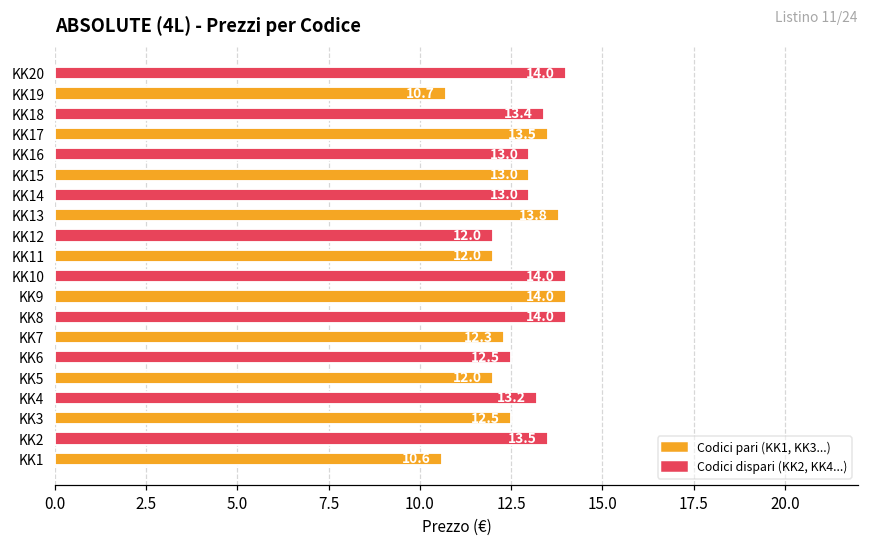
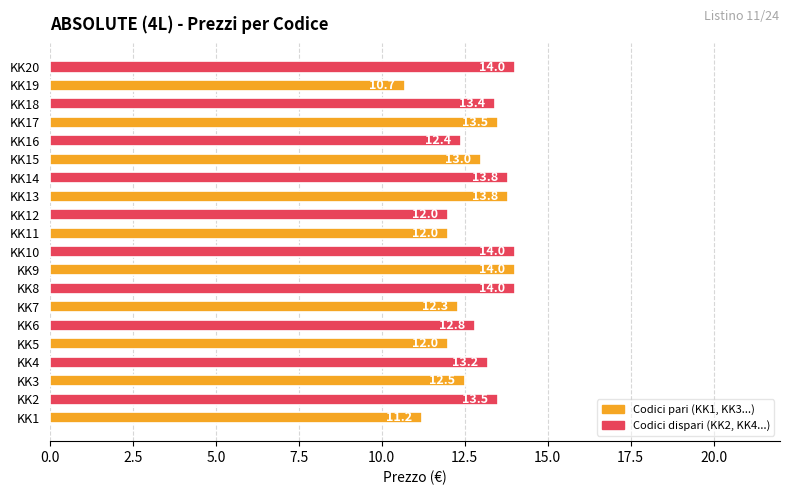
  {
    "KK20": 14.0,
    "KK19": 10.7,
    "KK18": 13.4,
    "KK17": 13.5,
-   "KK16": 13.0,
+   "KK16": 12.4,
    "KK15": 13.0,
-   "KK14": 13.0,
+   "KK14": 13.8,
    "KK13": 13.8,
    "KK12": 12.0,
    "KK11": 12.0,
    "KK10": 14.0,
    "KK9": 14.0,
    "KK8": 14.0,
    "KK7": 12.3,
-   "KK6": 12.5,
+   "KK6": 12.8,
    "KK5": 12.0,
    "KK4": 13.2,
    "KK3": 12.5,
    "KK2": 13.5,
-   "KK1": 10.6
+   "KK1": 11.2
  }
